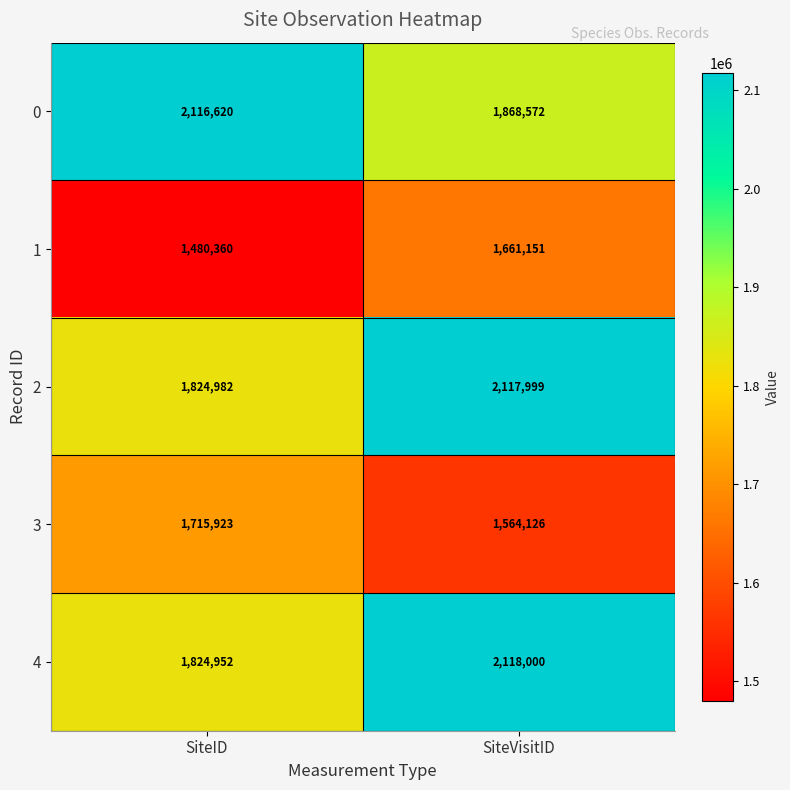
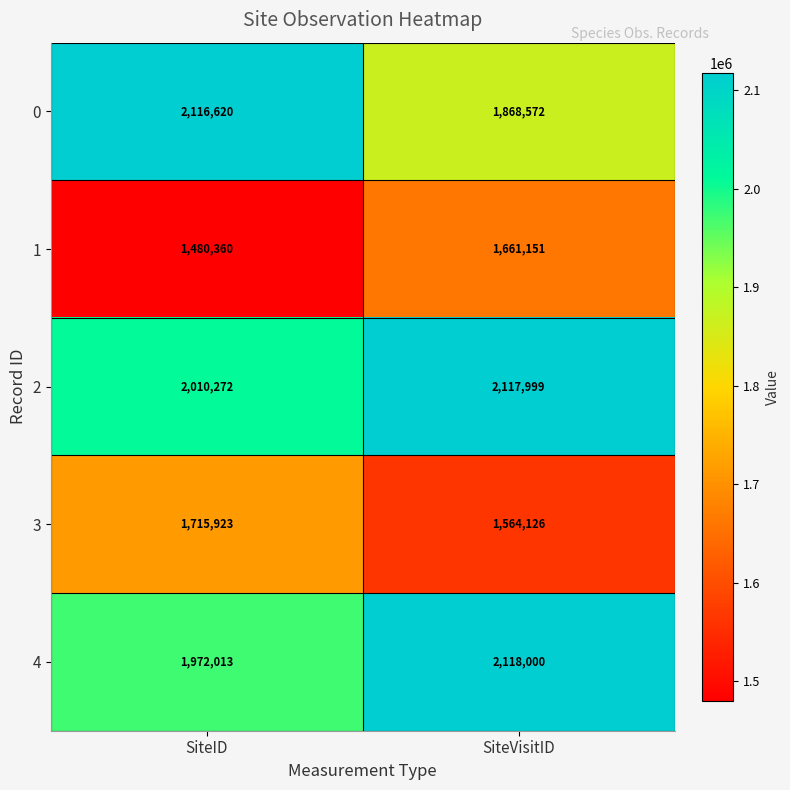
  {
    "0": {
      "SiteID": "2,116,620",
      "SiteVisitID": "1,868,572"
    },
    "1": {
      "SiteID": "1,480,360",
      "SiteVisitID": "1,661,151"
    },
    "2": {
-     "SiteID": "1,824,982",
+     "SiteID": "2,010,272",
      "SiteVisitID": "2,117,999"
    },
    "3": {
      "SiteID": "1,715,923",
      "SiteVisitID": "1,564,126"
    },
    "4": {
-     "SiteID": "1,824,952",
+     "SiteID": "1,972,013",
      "SiteVisitID": "2,118,000"
    }
  }
